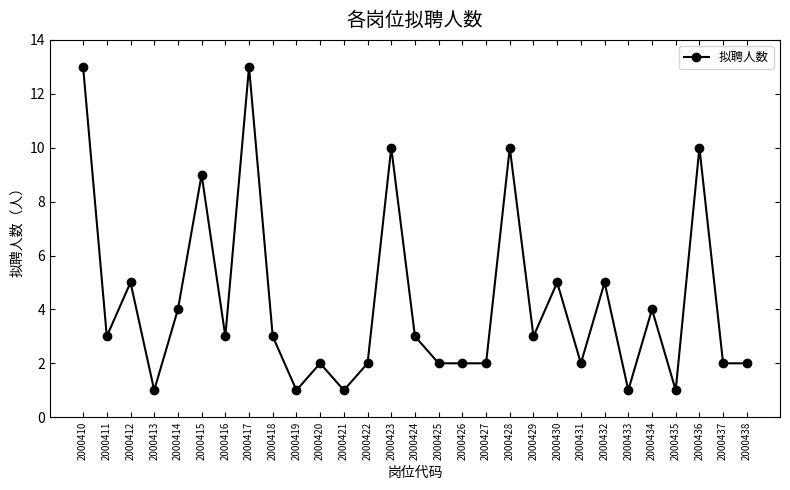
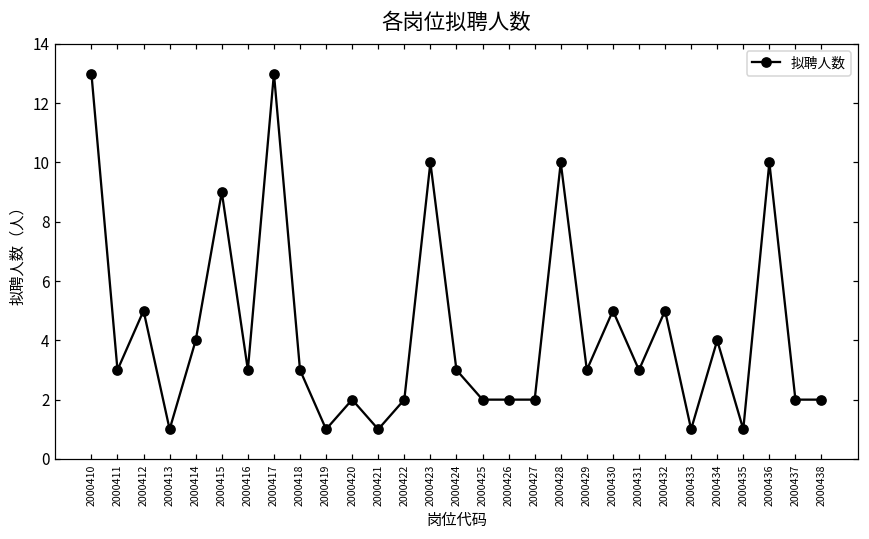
  {
    "2000410": 13,
    "2000411": 3,
    "2000412": 5,
    "2000413": 1,
    "2000414": 4,
    "2000415": 9,
    "2000416": 3,
    "2000417": 13,
    "2000418": 3,
    "2000419": 1,
    "2000420": 2,
    "2000421": 1,
    "2000422": 2,
    "2000423": 10,
    "2000424": 3,
    "2000425": 2,
    "2000426": 2,
    "2000427": 2,
    "2000428": 10,
    "2000429": 3,
    "2000430": 5,
-   "2000431": 2,
+   "2000431": 3,
    "2000432": 5,
    "2000433": 1,
    "2000434": 4,
    "2000435": 1,
    "2000436": 10,
    "2000437": 2,
    "2000438": 2
  }
